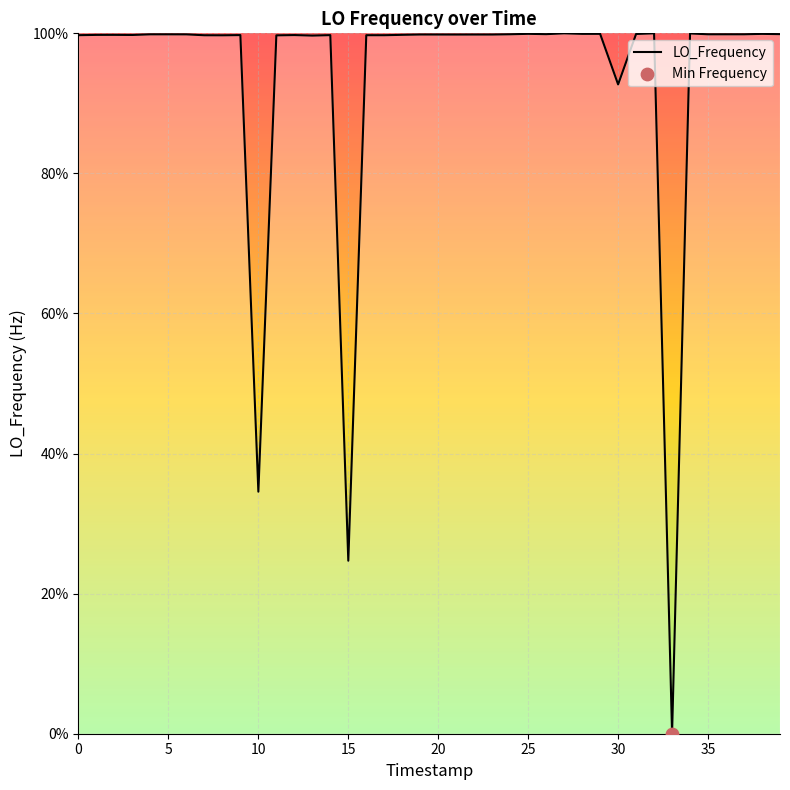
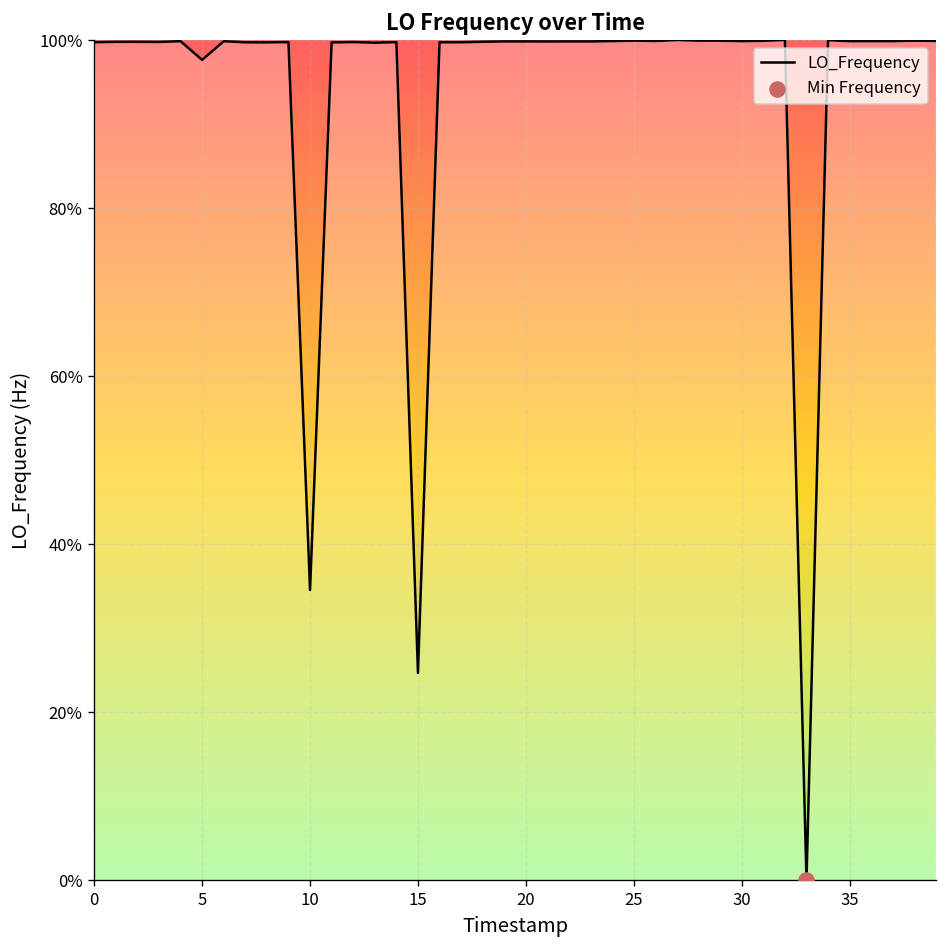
  {
    "LO_Frequency": {
      "0": "100%",
-     "5": "100%",
+     "5": "98%",
      "10": "35%",
      "15": "25%",
      "20": "100%",
      "25": "100%",
-     "30": "93%",
+     "30": "100%",
      "35": "100%"
    }
  }
